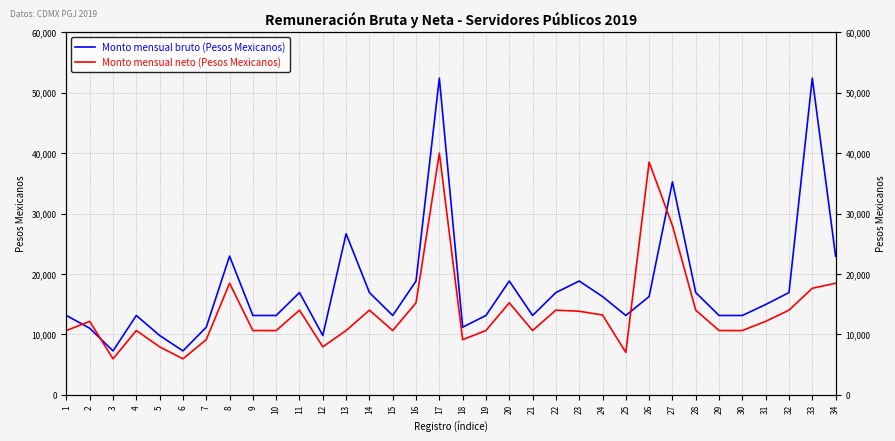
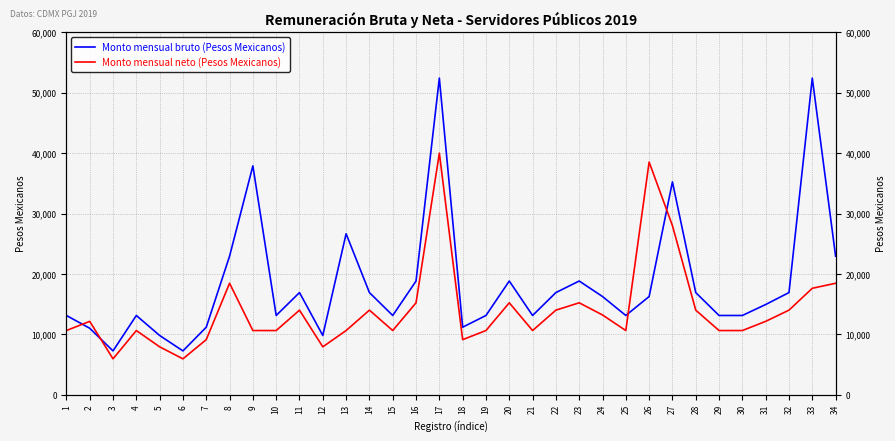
  {
    "Monto mensual bruto (Pesos Mexicanos)": {
      "1": "13,000",
      "2": "11,000",
      "3": "7,000",
      "4": "13,000",
      "5": "10,000",
      "6": "7,000",
      "7": "11,000",
      "8": "23,000",
-     "9": "13,000",
+     "9": "38,000",
      "10": "13,000",
      "11": "17,000",
      "12": "10,000",
      "13": "27,000",
      "14": "17,000",
      "15": "13,000",
      "16": "19,000",
      "17": "52,000",
      "18": "11,000",
      "19": "13,000",
      "20": "19,000",
      "21": "13,000",
      "22": "17,000",
      "23": "19,000",
      "24": "16,000",
      "25": "13,000",
      "26": "16,000",
      "27": "35,000",
      "28": "17,000",
      "29": "13,000",
      "30": "13,000",
      "31": "15,000",
      "32": "17,000",
      "33": "52,000",
      "34": "23,000"
    },
    "Monto mensual neto (Pesos Mexicanos)": {
      "1": "11,000",
      "2": "12,000",
      "3": "6,000",
      "4": "11,000",
      "5": "8,000",
      "6": "6,000",
      "7": "9,000",
      "8": "18,000",
      "9": "11,000",
      "10": "11,000",
      "11": "14,000",
      "12": "8,000",
      "13": "11,000",
      "14": "14,000",
      "15": "11,000",
      "16": "15,000",
      "17": "40,000",
      "18": "9,000",
      "19": "11,000",
      "20": "15,000",
      "21": "11,000",
      "22": "14,000",
-     "23": "14,000",
+     "23": "15,000",
      "24": "13,000",
-     "25": "7,000",
+     "25": "11,000",
      "26": "39,000",
      "27": "28,000",
      "28": "14,000",
      "29": "11,000",
      "30": "11,000",
      "31": "12,000",
      "32": "14,000",
      "33": "18,000",
      "34": "18,000"
    }
  }
